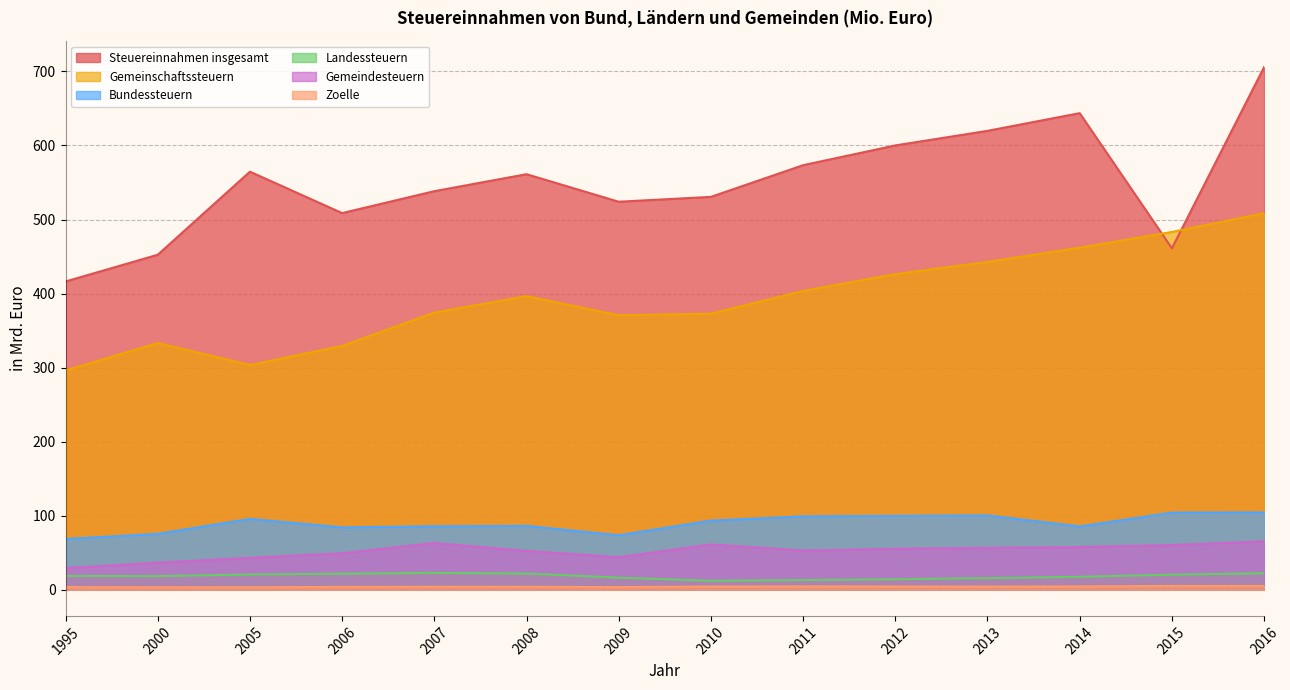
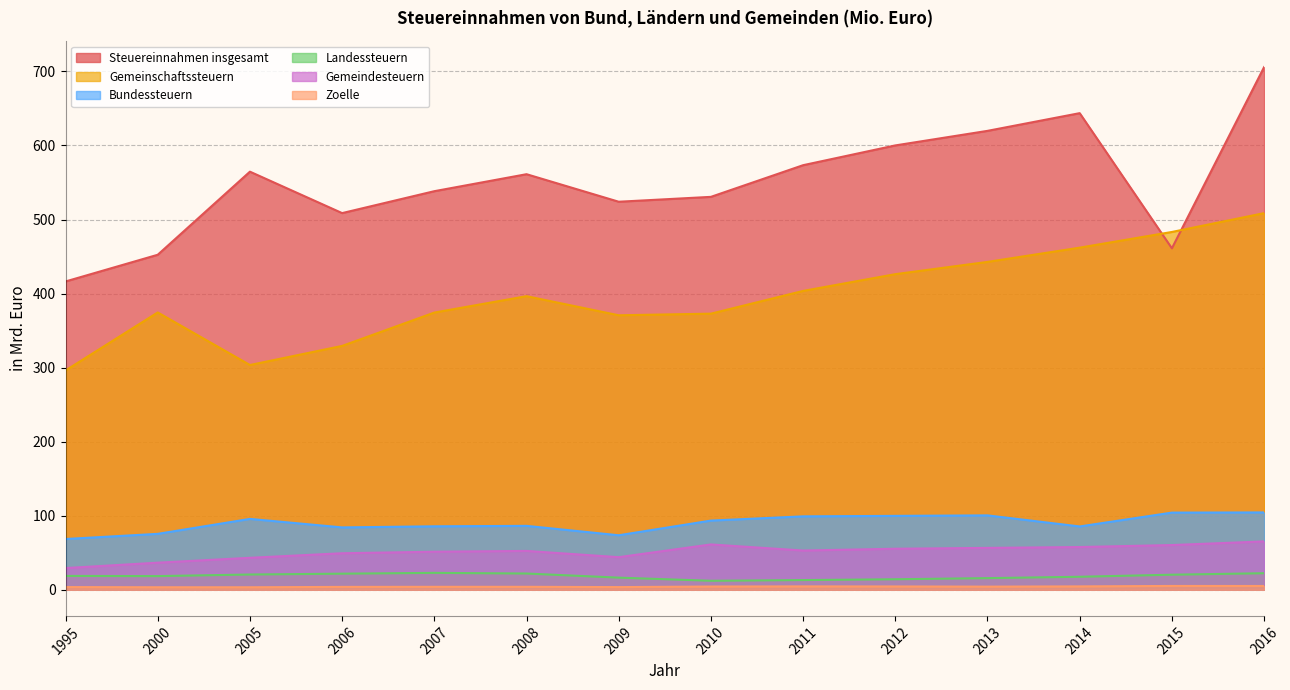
  {
    "Steuereinnahmen insgesamt": {
      "1995": 420,
      "2000": 450,
      "2005": 560,
      "2006": 510,
      "2007": 540,
      "2008": 560,
      "2009": 520,
      "2010": 530,
      "2011": 570,
      "2012": 600,
      "2013": 620,
      "2014": 640,
      "2015": 460,
      "2016": 710
    },
    "Gemeinschaftssteuern": {
      "1995": 300,
-     "2000": 330,
+     "2000": 370,
      "2005": 300,
      "2006": 330,
      "2007": 370,
      "2008": 400,
      "2009": 370,
      "2010": 370,
      "2011": 400,
      "2012": 430,
      "2013": 440,
      "2014": 460,
      "2015": 480,
      "2016": 510
    },
    "Bundessteuern": {
      "1995": 70,
      "2000": 80,
      "2005": 100,
      "2006": 80,
      "2007": 90,
      "2008": 90,
      "2009": 70,
      "2010": 90,
      "2011": 100,
      "2012": 100,
      "2013": 100,
      "2014": 90,
      "2015": 100,
      "2016": 100
    },
    "Landessteuern": {
      "1995": 20,
      "2000": 20,
      "2005": 20,
      "2006": 20,
      "2007": 20,
      "2008": 20,
      "2009": 20,
      "2010": 10,
      "2011": 10,
      "2012": 10,
      "2013": 20,
      "2014": 20,
      "2015": 20,
      "2016": 20
    },
    "Gemeindesteuern": {
      "1995": 30,
      "2000": 40,
      "2005": 40,
      "2006": 50,
-     "2007": 60,
+     "2007": 50,
      "2008": 50,
      "2009": 40,
      "2010": 60,
      "2011": 50,
      "2012": 60,
      "2013": 60,
      "2014": 60,
      "2015": 60,
      "2016": 70
    },
    "Zoelle": {
      "1995": 0,
      "2000": 0,
      "2005": 0,
      "2006": 0,
      "2007": 0,
      "2008": 0,
      "2009": 0,
      "2010": 0,
      "2011": 0,
      "2012": 0,
      "2013": 0,
      "2014": 0,
      "2015": 10,
      "2016": 10
    }
  }
